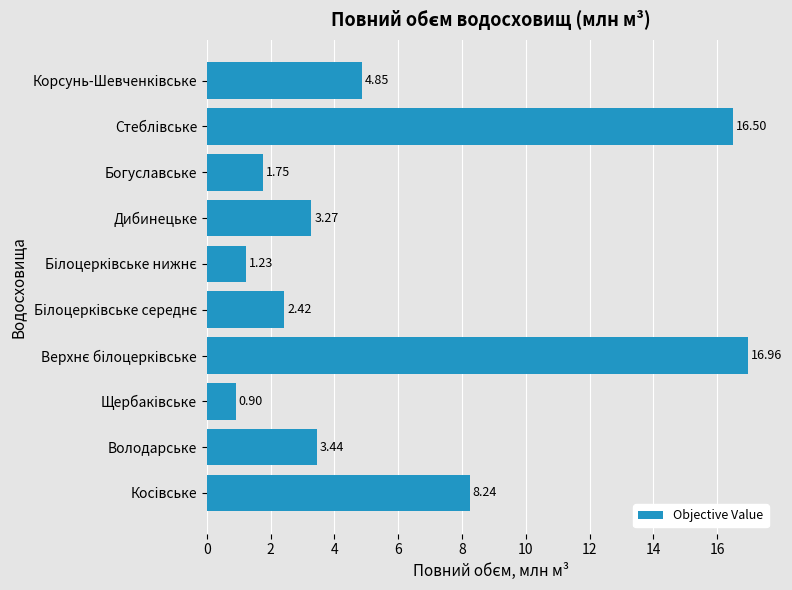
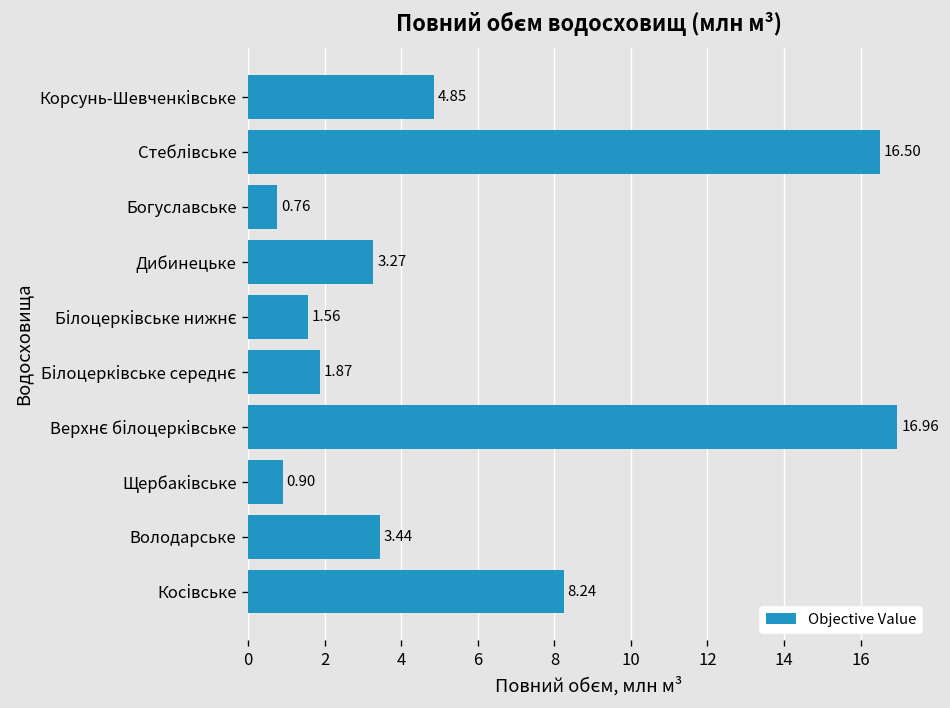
  {
    "Корсунь-Шевченківське": 4.85,
    "Стеблівське": 16.50,
-   "Богуславське": 1.75,
+   "Богуславське": 0.76,
    "Дибинецьке": 3.27,
-   "Білоцерківське нижнє": 1.23,
-   "Білоцерківське середнє": 2.42,
+   "Білоцерківське нижнє": 1.56,
+   "Білоцерківське середнє": 1.87,
    "Верхнє білоцерківське": 16.96,
    "Щербаківське": 0.90,
    "Володарське": 3.44,
    "Косівське": 8.24
  }
